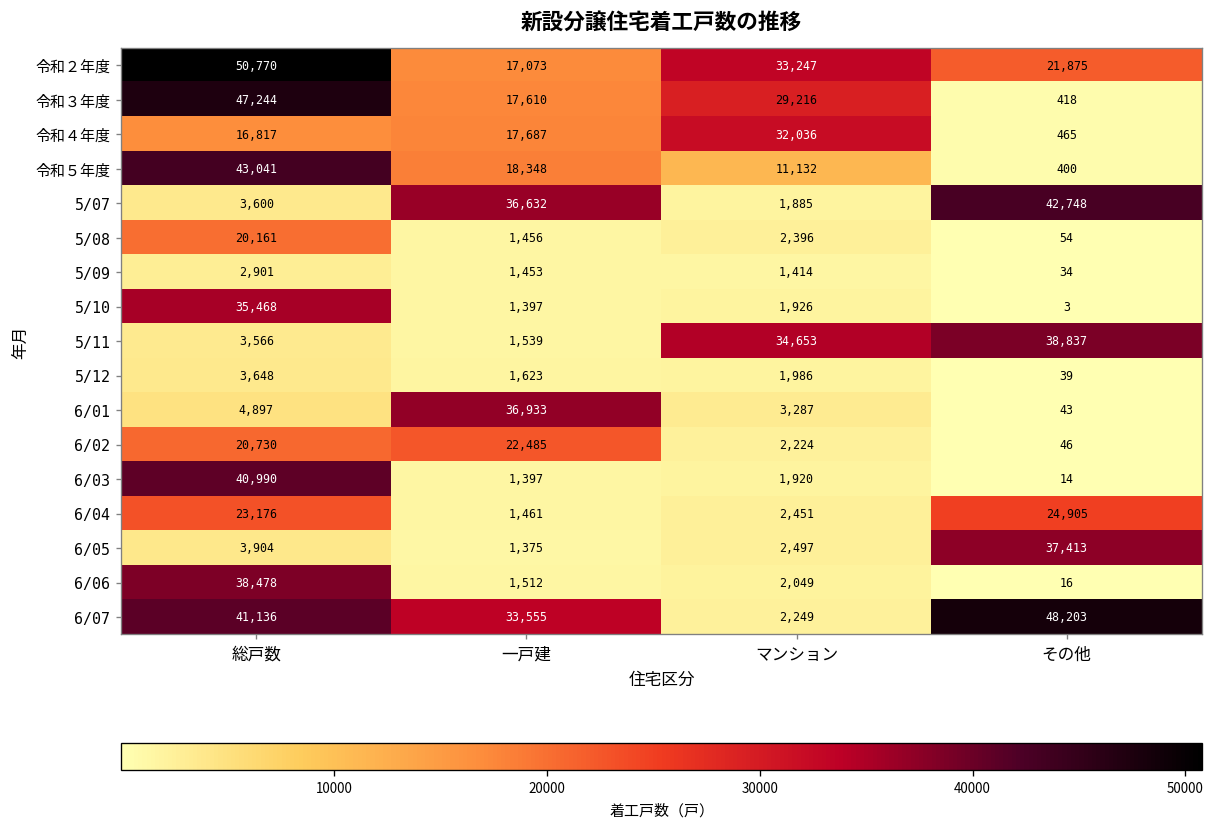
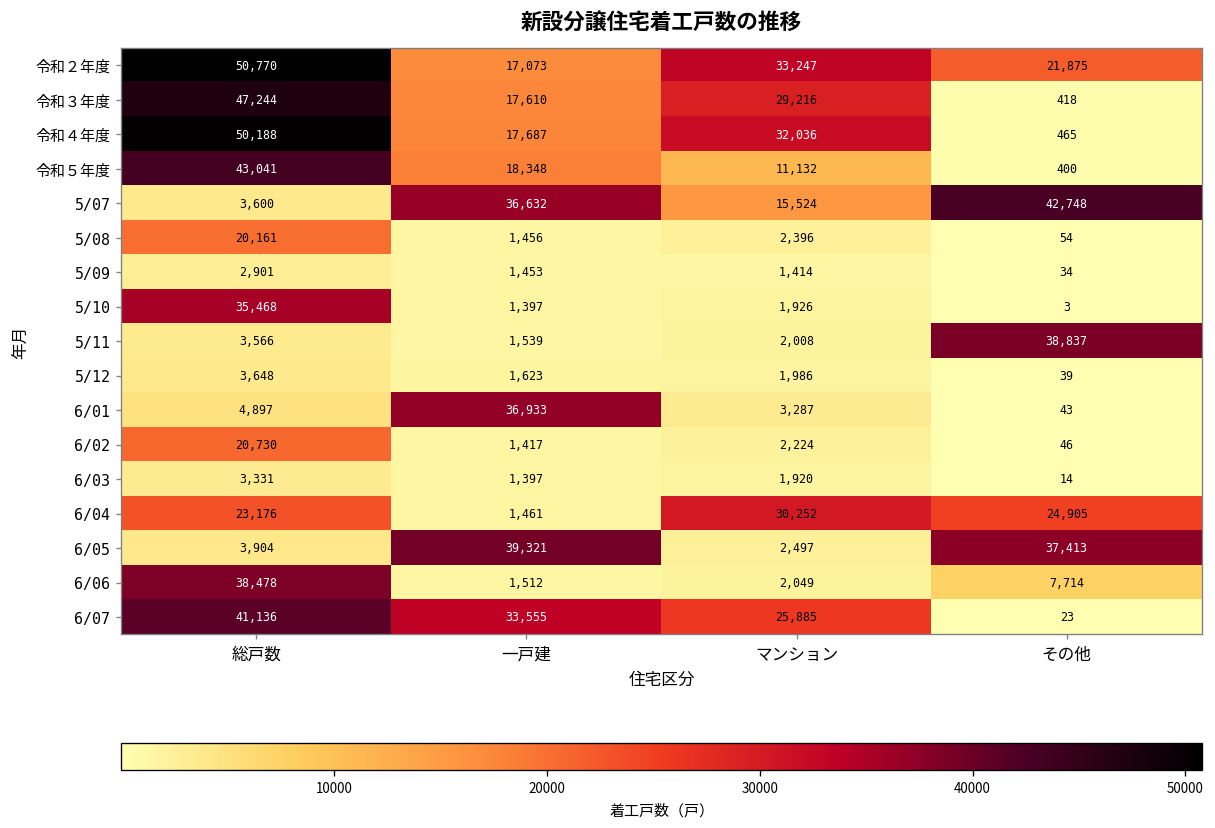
  {
    "令和２年度": {
      "総戸数": "50,770",
      "一戸建": "17,073",
      "マンション": "33,247",
      "その他": "21,875"
    },
    "令和３年度": {
      "総戸数": "47,244",
      "一戸建": "17,610",
      "マンション": "29,216",
      "その他": "418"
    },
    "令和４年度": {
-     "総戸数": "16,817",
+     "総戸数": "50,188",
      "一戸建": "17,687",
      "マンション": "32,036",
      "その他": "465"
    },
    "令和５年度": {
      "総戸数": "43,041",
      "一戸建": "18,348",
      "マンション": "11,132",
      "その他": "400"
    },
    "5/07": {
      "総戸数": "3,600",
      "一戸建": "36,632",
-     "マンション": "1,885",
+     "マンション": "15,524",
      "その他": "42,748"
    },
    "5/08": {
      "総戸数": "20,161",
      "一戸建": "1,456",
      "マンション": "2,396",
      "その他": "54"
    },
    "5/09": {
      "総戸数": "2,901",
      "一戸建": "1,453",
      "マンション": "1,414",
      "その他": "34"
    },
    "5/10": {
      "総戸数": "35,468",
      "一戸建": "1,397",
      "マンション": "1,926",
      "その他": "3"
    },
    "5/11": {
      "総戸数": "3,566",
      "一戸建": "1,539",
-     "マンション": "34,653",
+     "マンション": "2,008",
      "その他": "38,837"
    },
    "5/12": {
      "総戸数": "3,648",
      "一戸建": "1,623",
      "マンション": "1,986",
      "その他": "39"
    },
    "6/01": {
      "総戸数": "4,897",
      "一戸建": "36,933",
      "マンション": "3,287",
      "その他": "43"
    },
    "6/02": {
      "総戸数": "20,730",
-     "一戸建": "22,485",
+     "一戸建": "1,417",
      "マンション": "2,224",
      "その他": "46"
    },
    "6/03": {
-     "総戸数": "40,990",
+     "総戸数": "3,331",
      "一戸建": "1,397",
      "マンション": "1,920",
      "その他": "14"
    },
    "6/04": {
      "総戸数": "23,176",
      "一戸建": "1,461",
-     "マンション": "2,451",
+     "マンション": "30,252",
      "その他": "24,905"
    },
    "6/05": {
      "総戸数": "3,904",
-     "一戸建": "1,375",
+     "一戸建": "39,321",
      "マンション": "2,497",
      "その他": "37,413"
    },
    "6/06": {
      "総戸数": "38,478",
      "一戸建": "1,512",
      "マンション": "2,049",
-     "その他": "16"
+     "その他": "7,714"
    },
    "6/07": {
      "総戸数": "41,136",
      "一戸建": "33,555",
-     "マンション": "2,249",
-     "その他": "48,203"
+     "マンション": "25,885",
+     "その他": "23"
    }
  }
